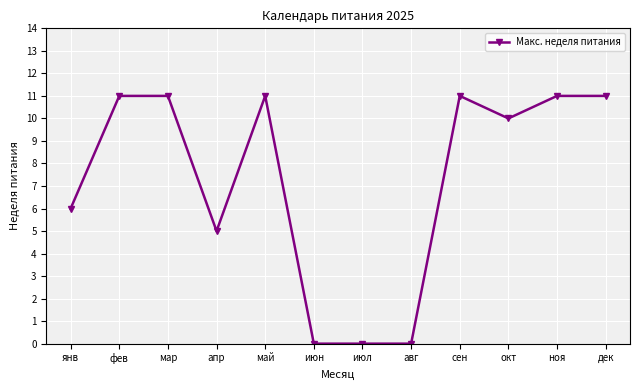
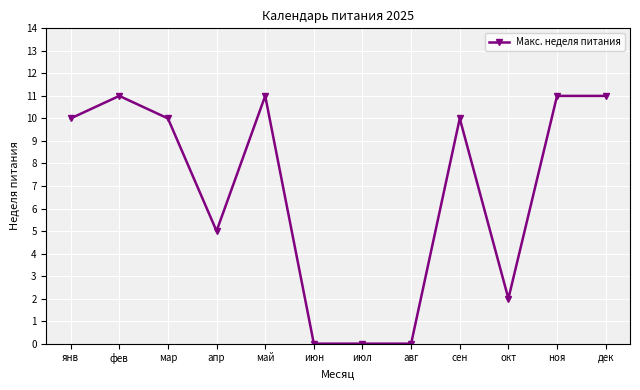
  {
-   "янв": 6,
+   "янв": 10,
    "фев": 11,
-   "мар": 11,
+   "мар": 10,
    "апр": 5,
    "май": 11,
    "июн": 0,
    "июл": 0,
    "авг": 0,
-   "сен": 11,
-   "окт": 10,
+   "сен": 10,
+   "окт": 2,
    "ноя": 11,
    "дек": 11
  }
